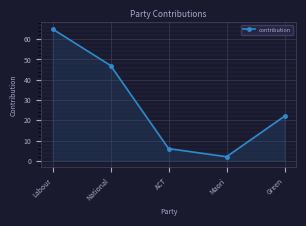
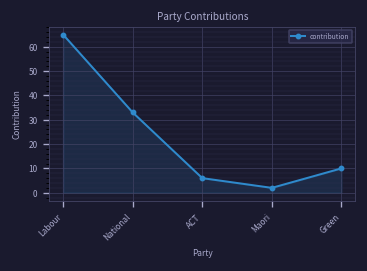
  {
    "Labour": 65,
-   "National": 47,
+   "National": 33,
    "ACT": 6,
    "Maori": 2,
-   "Green": 22
+   "Green": 10
  }
